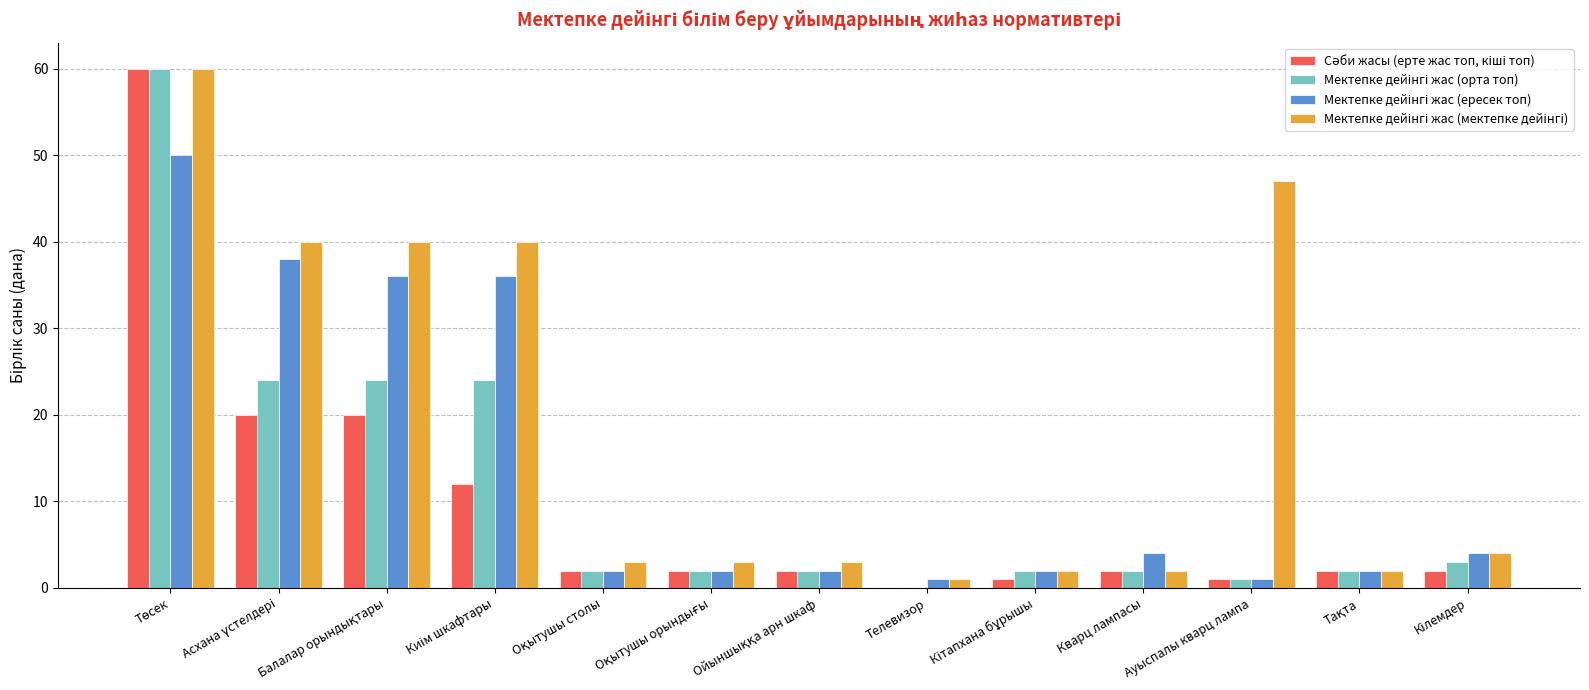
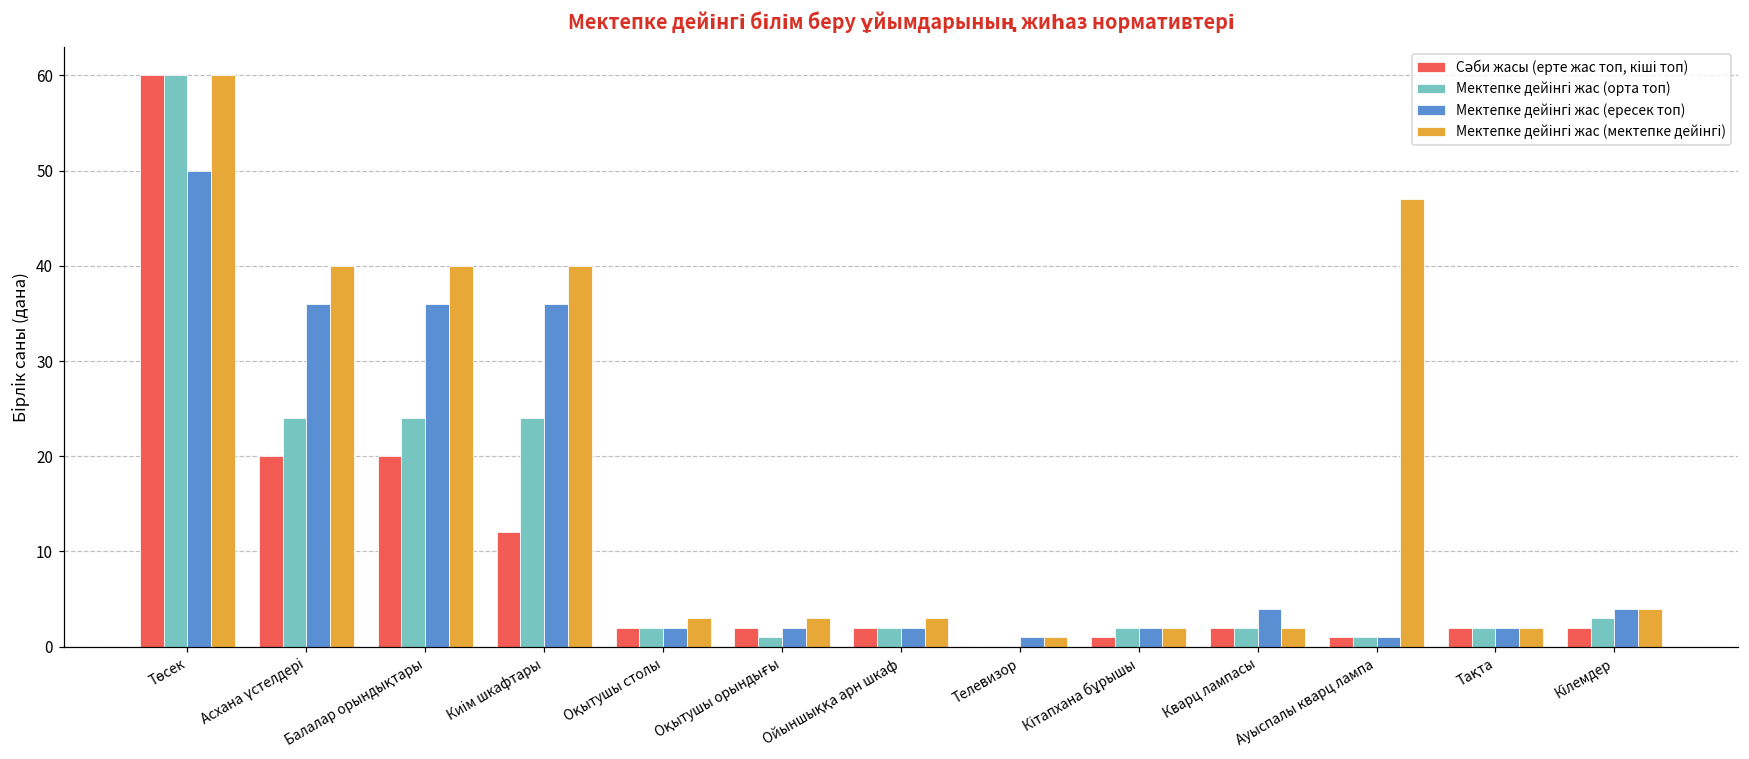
  {
    "Сәби жасы (ерте жас топ, кіші топ)": {
      "Төсек": 60,
      "Асхана үстелдері": 20,
      "Балалар орындықтары": 20,
      "Киім шкафтары": 12,
      "Оқытушы столы": 2,
      "Оқытушы орындығы": 2,
      "Ойыншыққа арн шкаф": 2,
      "Телевизор": 0,
      "Кітапхана бұрышы": 1,
      "Кварц лампасы": 2,
      "Ауыспалы кварц лампа": 1,
      "Тақта": 2,
      "Кілемдер": 2
    },
    "Мектепке дейінгі жас (орта топ)": {
      "Төсек": 60,
      "Асхана үстелдері": 24,
      "Балалар орындықтары": 24,
      "Киім шкафтары": 24,
      "Оқытушы столы": 2,
-     "Оқытушы орындығы": 2,
+     "Оқытушы орындығы": 1,
      "Ойыншыққа арн шкаф": 2,
      "Телевизор": 0,
      "Кітапхана бұрышы": 2,
      "Кварц лампасы": 2,
      "Ауыспалы кварц лампа": 1,
      "Тақта": 2,
      "Кілемдер": 3
    },
    "Мектепке дейінгі жас (ересек топ)": {
      "Төсек": 50,
-     "Асхана үстелдері": 38,
+     "Асхана үстелдері": 36,
      "Балалар орындықтары": 36,
      "Киім шкафтары": 36,
      "Оқытушы столы": 2,
      "Оқытушы орындығы": 2,
      "Ойыншыққа арн шкаф": 2,
      "Телевизор": 1,
      "Кітапхана бұрышы": 2,
      "Кварц лампасы": 4,
      "Ауыспалы кварц лампа": 1,
      "Тақта": 2,
      "Кілемдер": 4
    },
    "Мектепке дейінгі жас (мектепке дейінгі)": {
      "Төсек": 60,
      "Асхана үстелдері": 40,
      "Балалар орындықтары": 40,
      "Киім шкафтары": 40,
      "Оқытушы столы": 3,
      "Оқытушы орындығы": 3,
      "Ойыншыққа арн шкаф": 3,
      "Телевизор": 1,
      "Кітапхана бұрышы": 2,
      "Кварц лампасы": 2,
      "Ауыспалы кварц лампа": 47,
      "Тақта": 2,
      "Кілемдер": 4
    }
  }
